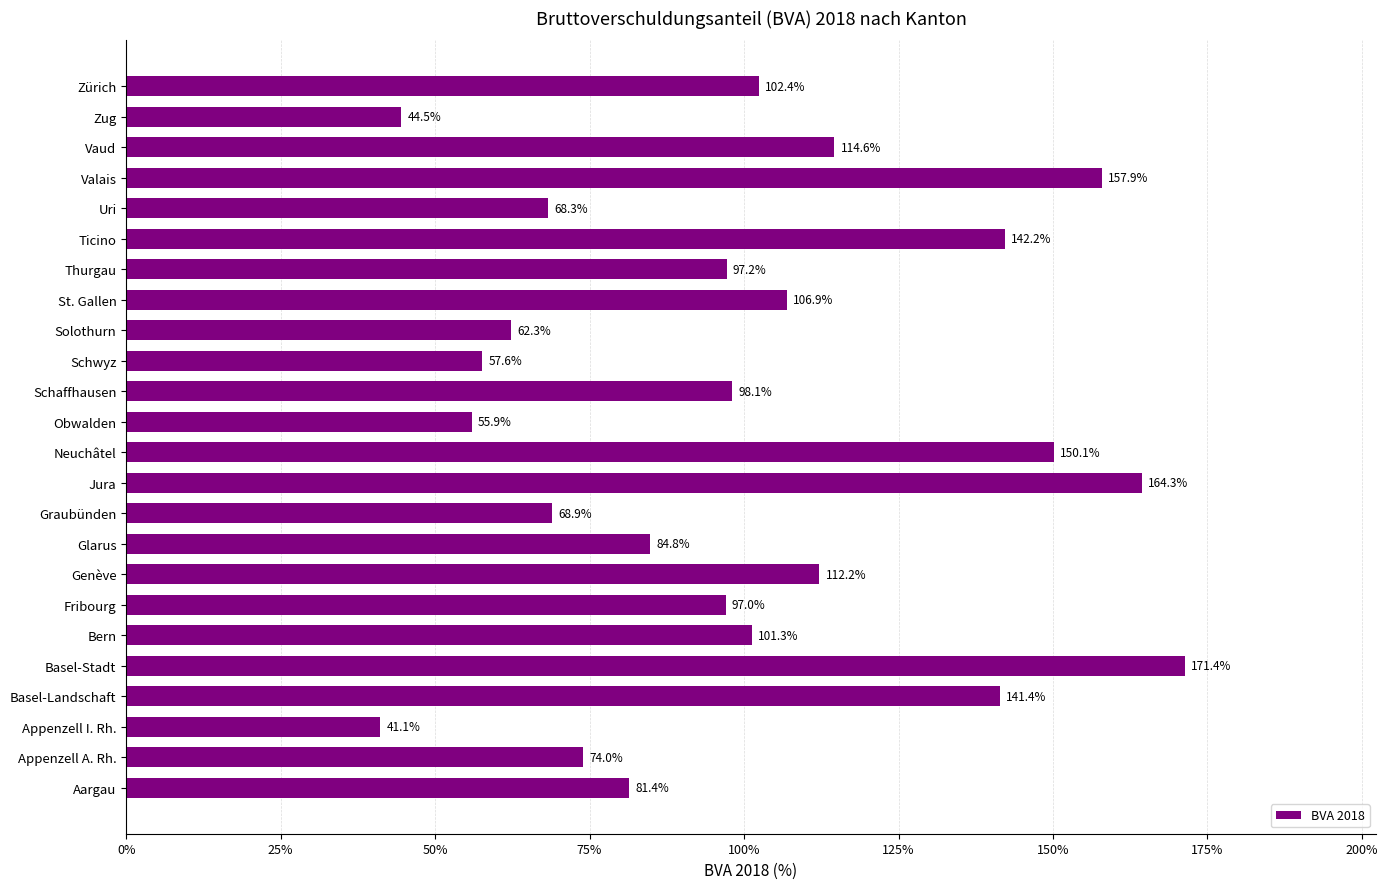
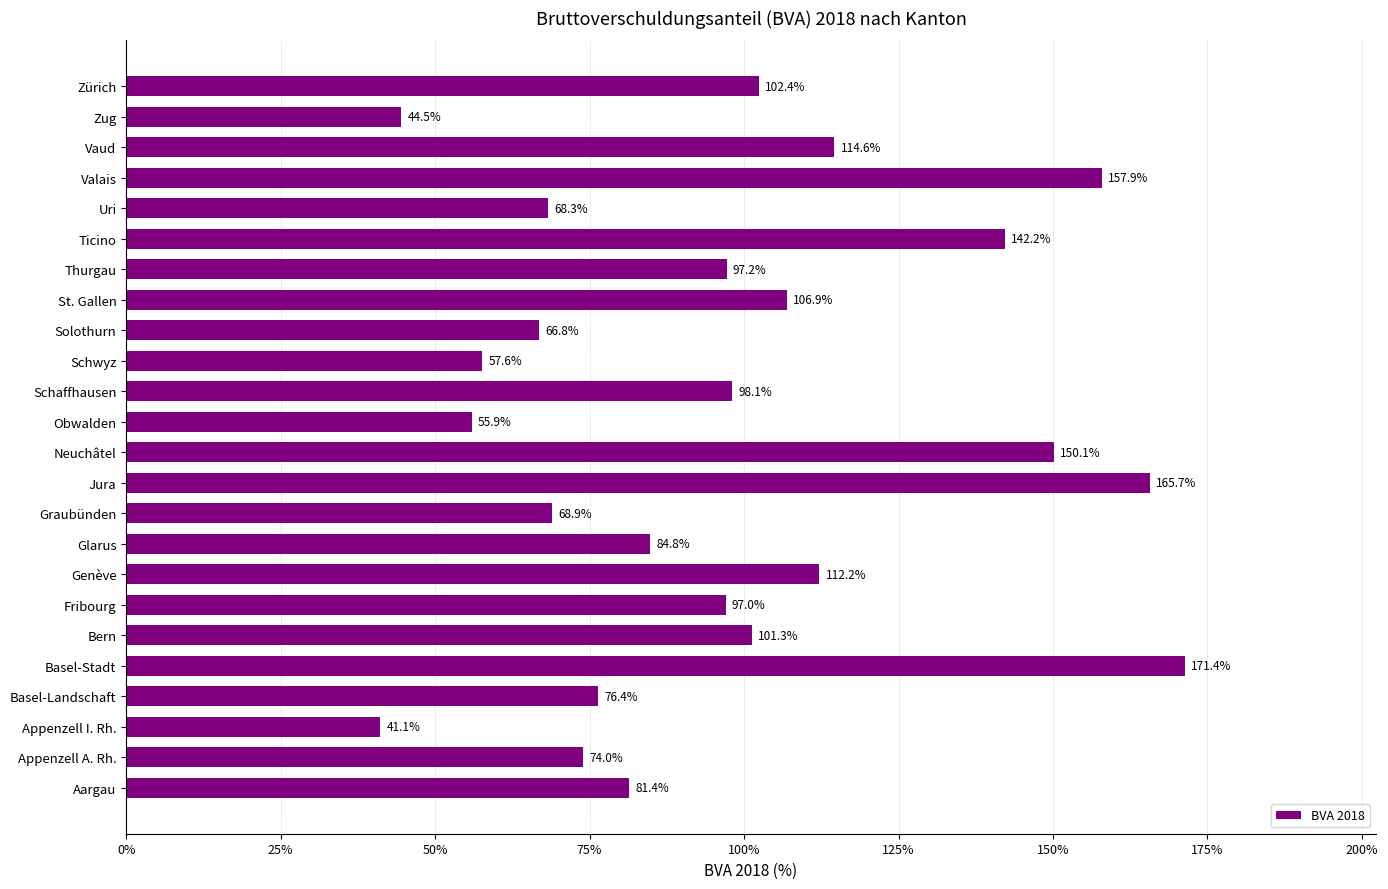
  {
    "Zürich": "102.4%",
    "Zug": "44.5%",
    "Vaud": "114.6%",
    "Valais": "157.9%",
    "Uri": "68.3%",
    "Ticino": "142.2%",
    "Thurgau": "97.2%",
    "St. Gallen": "106.9%",
-   "Solothurn": "62.3%",
+   "Solothurn": "66.8%",
    "Schwyz": "57.6%",
    "Schaffhausen": "98.1%",
    "Obwalden": "55.9%",
    "Neuchâtel": "150.1%",
-   "Jura": "164.3%",
+   "Jura": "165.7%",
    "Graubünden": "68.9%",
    "Glarus": "84.8%",
    "Genève": "112.2%",
    "Fribourg": "97.0%",
    "Bern": "101.3%",
    "Basel-Stadt": "171.4%",
-   "Basel-Landschaft": "141.4%",
+   "Basel-Landschaft": "76.4%",
    "Appenzell I. Rh.": "41.1%",
    "Appenzell A. Rh.": "74.0%",
    "Aargau": "81.4%"
  }
